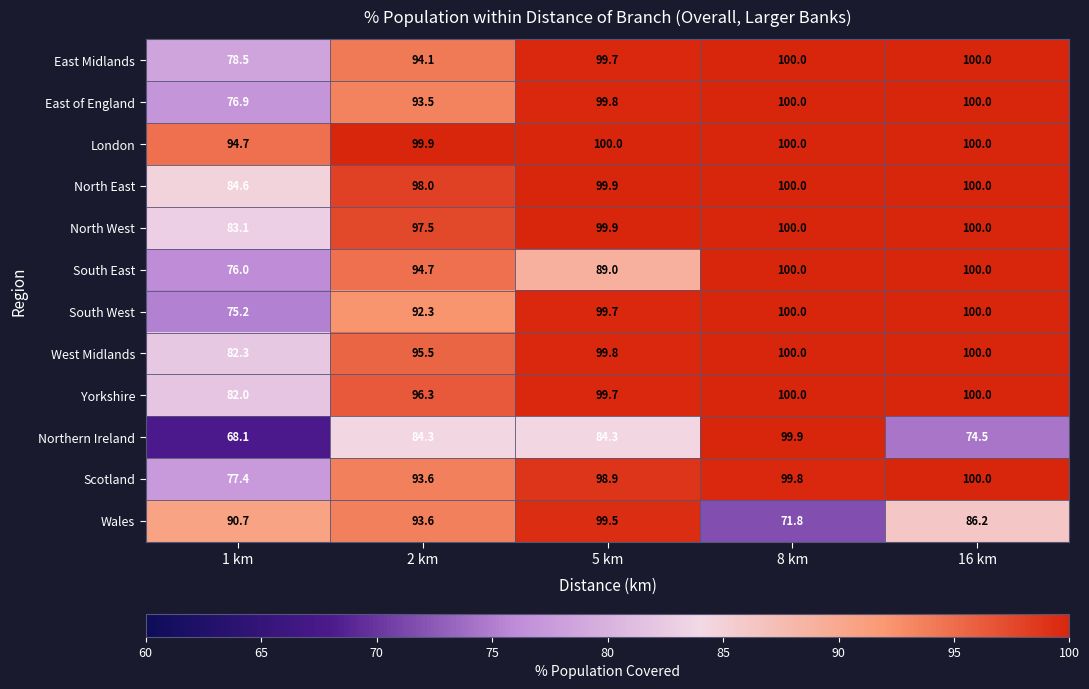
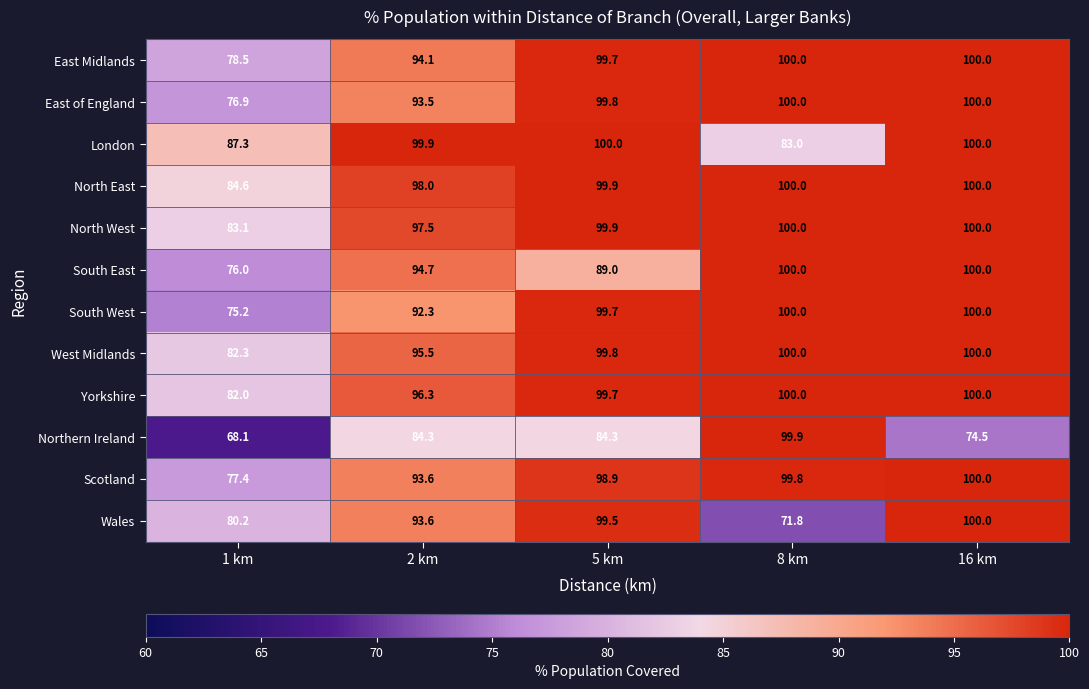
  {
    "East Midlands": {
      "1 km": 78.5,
      "2 km": 94.1,
      "5 km": 99.7,
      "8 km": 100.0,
      "16 km": 100.0
    },
    "East of England": {
      "1 km": 76.9,
      "2 km": 93.5,
      "5 km": 99.8,
      "8 km": 100.0,
      "16 km": 100.0
    },
    "London": {
-     "1 km": 94.7,
+     "1 km": 87.3,
      "2 km": 99.9,
      "5 km": 100.0,
-     "8 km": 100.0,
+     "8 km": 83.0,
      "16 km": 100.0
    },
    "North East": {
      "2 km": 98.0,
      "5 km": 99.9,
      "8 km": 100.0,
      "16 km": 100.0
    },
    "North West": {
      "1 km": 83.1,
      "2 km": 97.5,
      "5 km": 99.9,
      "8 km": 100.0,
      "16 km": 100.0
    },
    "South East": {
      "1 km": 76.0,
      "2 km": 94.7,
      "5 km": 89.0,
      "8 km": 100.0,
      "16 km": 100.0
    },
    "South West": {
      "1 km": 75.2,
      "2 km": 92.3,
      "5 km": 99.7,
      "8 km": 100.0,
      "16 km": 100.0
    },
    "West Midlands": {
      "1 km": 82.3,
      "2 km": 95.5,
      "5 km": 99.8,
      "8 km": 100.0,
      "16 km": 100.0
    },
    "Yorkshire": {
      "1 km": 82.0,
      "2 km": 96.3,
      "5 km": 99.7,
      "8 km": 100.0,
      "16 km": 100.0
    },
    "Northern Ireland": {
      "1 km": 68.1,
      "8 km": 99.9,
      "16 km": 74.5
    },
    "Scotland": {
      "1 km": 77.4,
      "2 km": 93.6,
      "5 km": 98.9,
      "8 km": 99.8,
      "16 km": 100.0
    },
    "Wales": {
-     "1 km": 90.7,
+     "1 km": 80.2,
      "2 km": 93.6,
      "5 km": 99.5,
      "8 km": 71.8,
-     "16 km": 86.2
+     "16 km": 100.0
    }
  }
